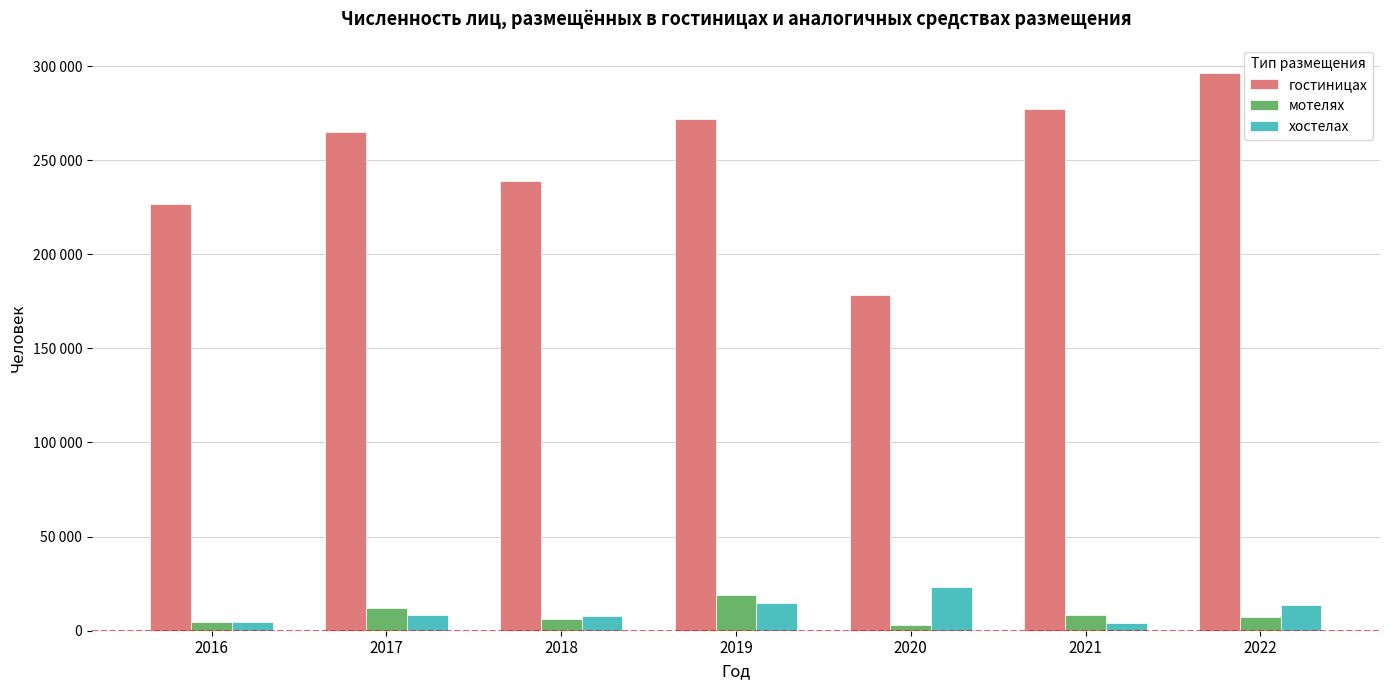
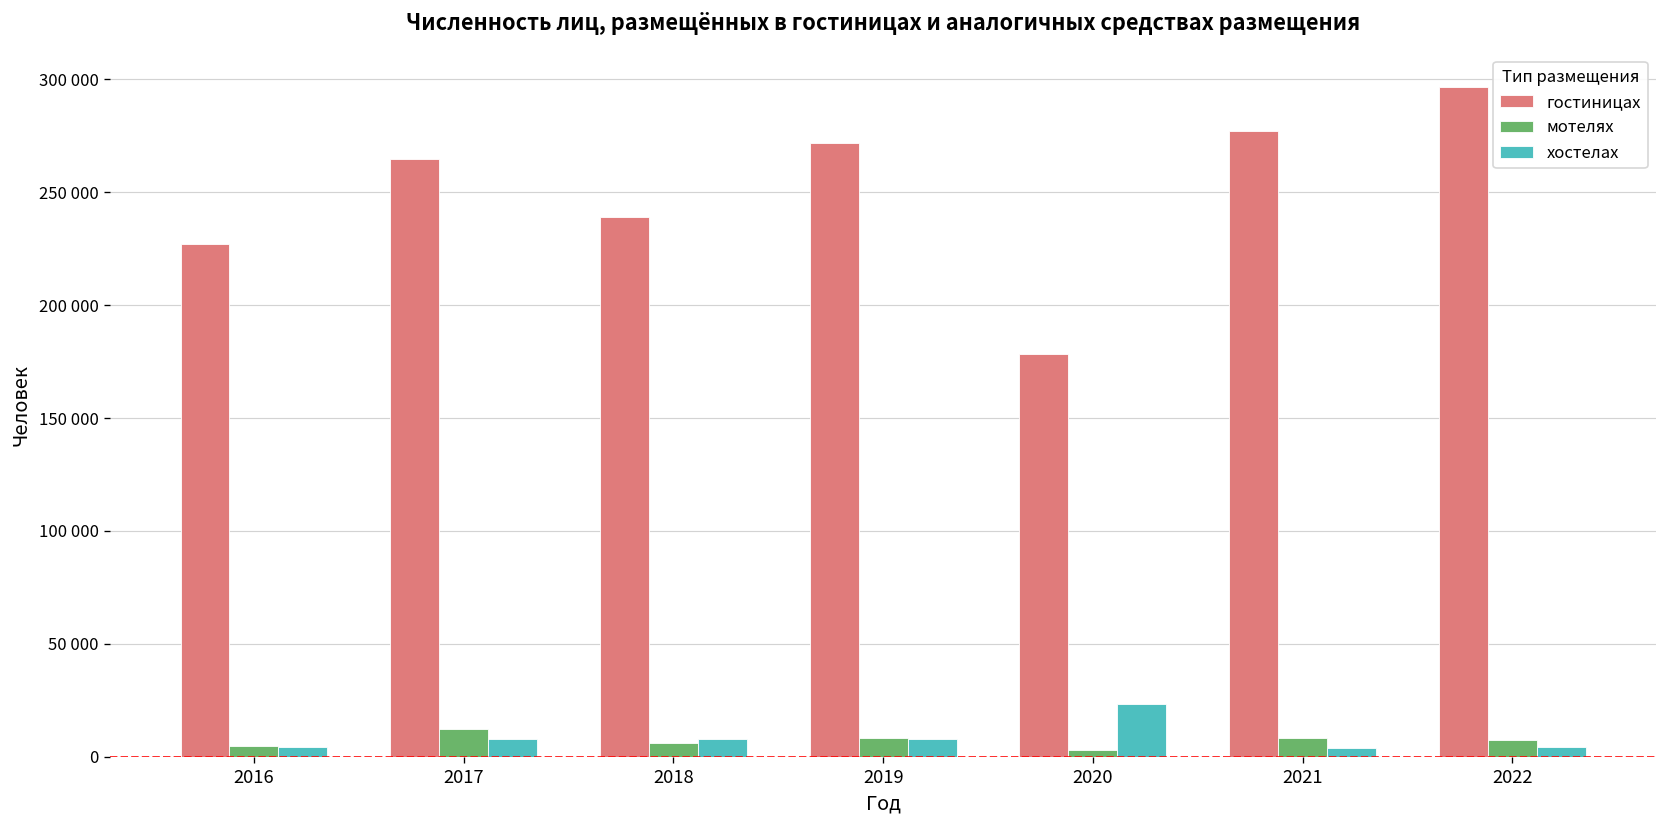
  {
    "гостиницах": {
      "2016": 227000,
      "2017": 265000,
      "2018": 239000,
      "2019": 272000,
      "2020": 178000,
      "2021": 277000,
      "2022": 296000
    },
    "мотелях": {
      "2016": 5000,
      "2017": 12000,
      "2018": 6000,
-     "2019": 19000,
+     "2019": 8000,
      "2020": 3000,
      "2021": 9000,
      "2022": 7000
    },
    "хостелах": {
      "2016": 5000,
      "2017": 8000,
      "2018": 8000,
-     "2019": 15000,
+     "2019": 8000,
      "2020": 23000,
      "2021": 4000,
-     "2022": 14000
+     "2022": 4000
    }
  }
